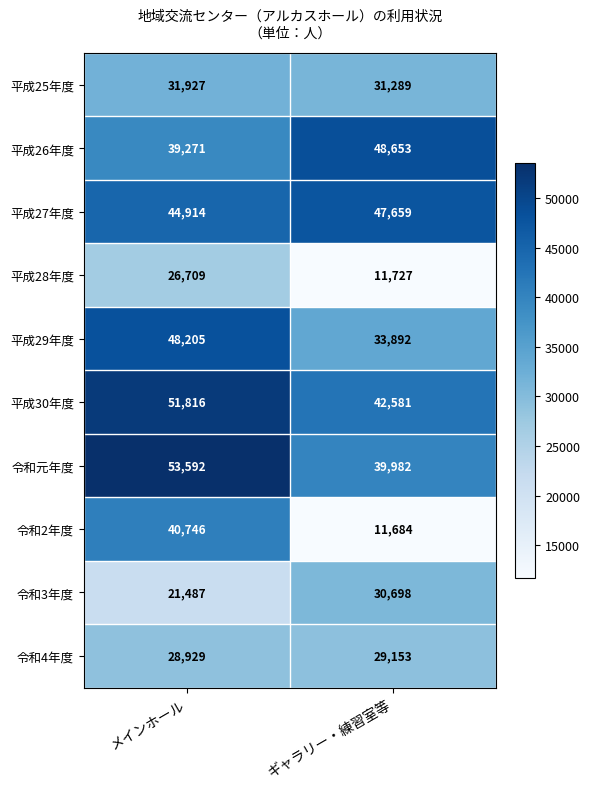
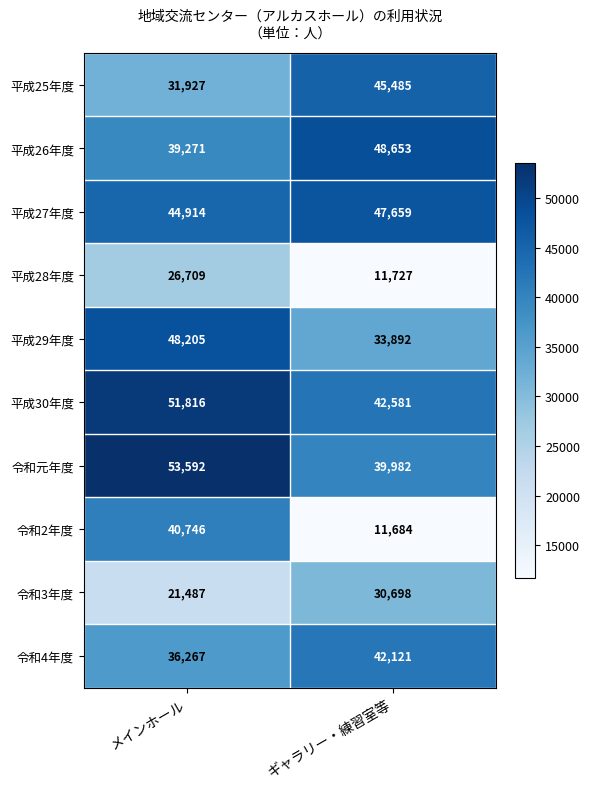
  {
    "平成25年度": {
      "メインホール": "31,927",
-     "ギャラリー・練習室等": "31,289"
+     "ギャラリー・練習室等": "45,485"
    },
    "平成26年度": {
      "メインホール": "39,271",
      "ギャラリー・練習室等": "48,653"
    },
    "平成27年度": {
      "メインホール": "44,914",
      "ギャラリー・練習室等": "47,659"
    },
    "平成28年度": {
      "メインホール": "26,709",
      "ギャラリー・練習室等": "11,727"
    },
    "平成29年度": {
      "メインホール": "48,205",
      "ギャラリー・練習室等": "33,892"
    },
    "平成30年度": {
      "メインホール": "51,816",
      "ギャラリー・練習室等": "42,581"
    },
    "令和元年度": {
      "メインホール": "53,592",
      "ギャラリー・練習室等": "39,982"
    },
    "令和2年度": {
      "メインホール": "40,746",
      "ギャラリー・練習室等": "11,684"
    },
    "令和3年度": {
      "メインホール": "21,487",
      "ギャラリー・練習室等": "30,698"
    },
    "令和4年度": {
-     "メインホール": "28,929",
-     "ギャラリー・練習室等": "29,153"
+     "メインホール": "36,267",
+     "ギャラリー・練習室等": "42,121"
    }
  }
